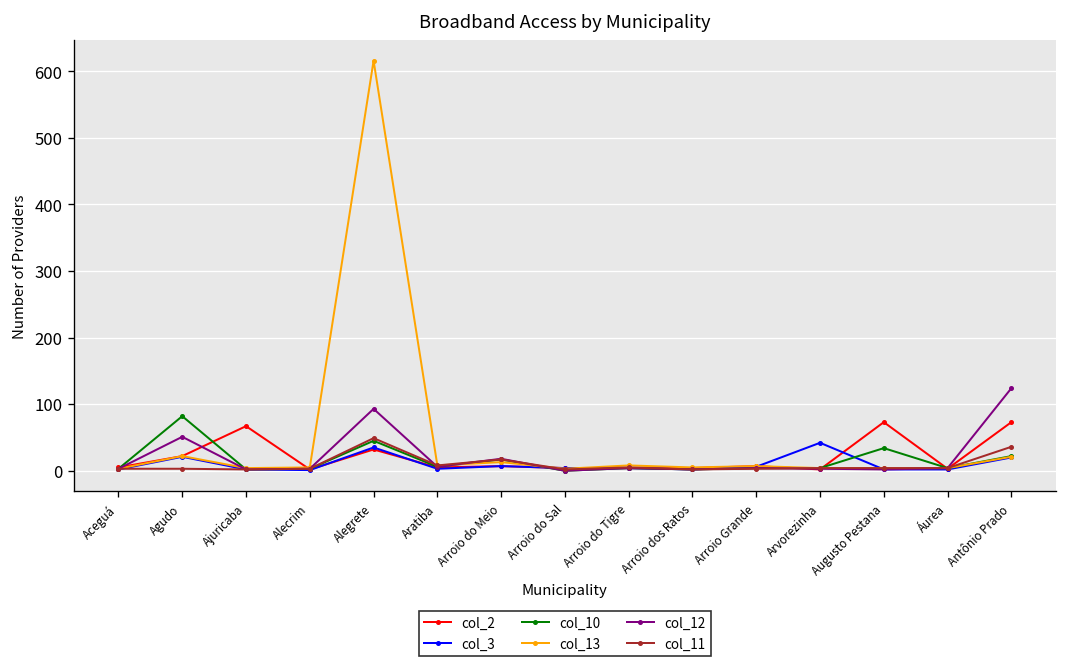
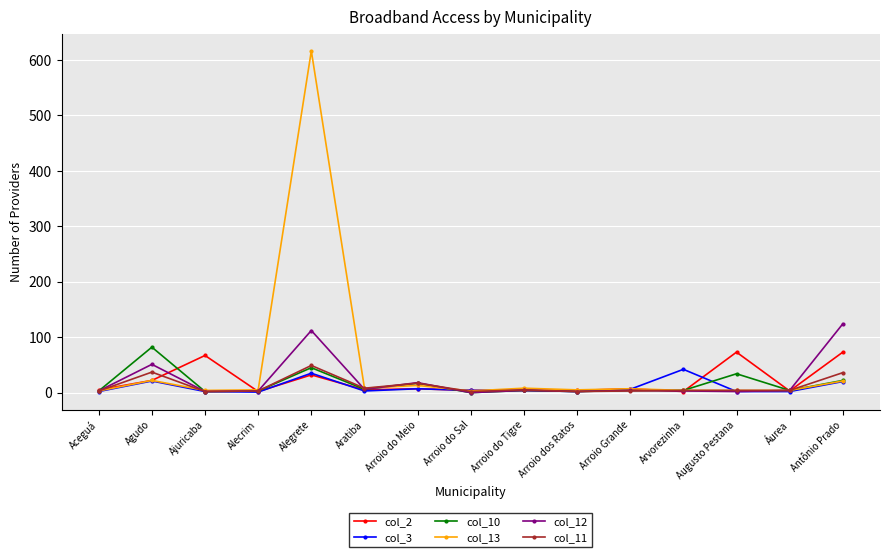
  {
    "col_2": {
      "Ajuricaba": 70,
      "Augusto Pestana": 70,
      "Antônio Prado": 70
    },
    "col_3": {
      "Arvorezinha": 40
    },
    "col_10": {
      "Agudo": 80,
      "Augusto Pestana": 30
    },
    "col_13": {
      "Alegrete": 620
    },
    "col_12": {
      "Agudo": 50,
-     "Alegrete": 90,
+     "Alegrete": 110,
      "Antônio Prado": 120
    },
    "col_11": {
-     "Agudo": 0,
+     "Agudo": 40,
      "Antônio Prado": 40
    }
  }
